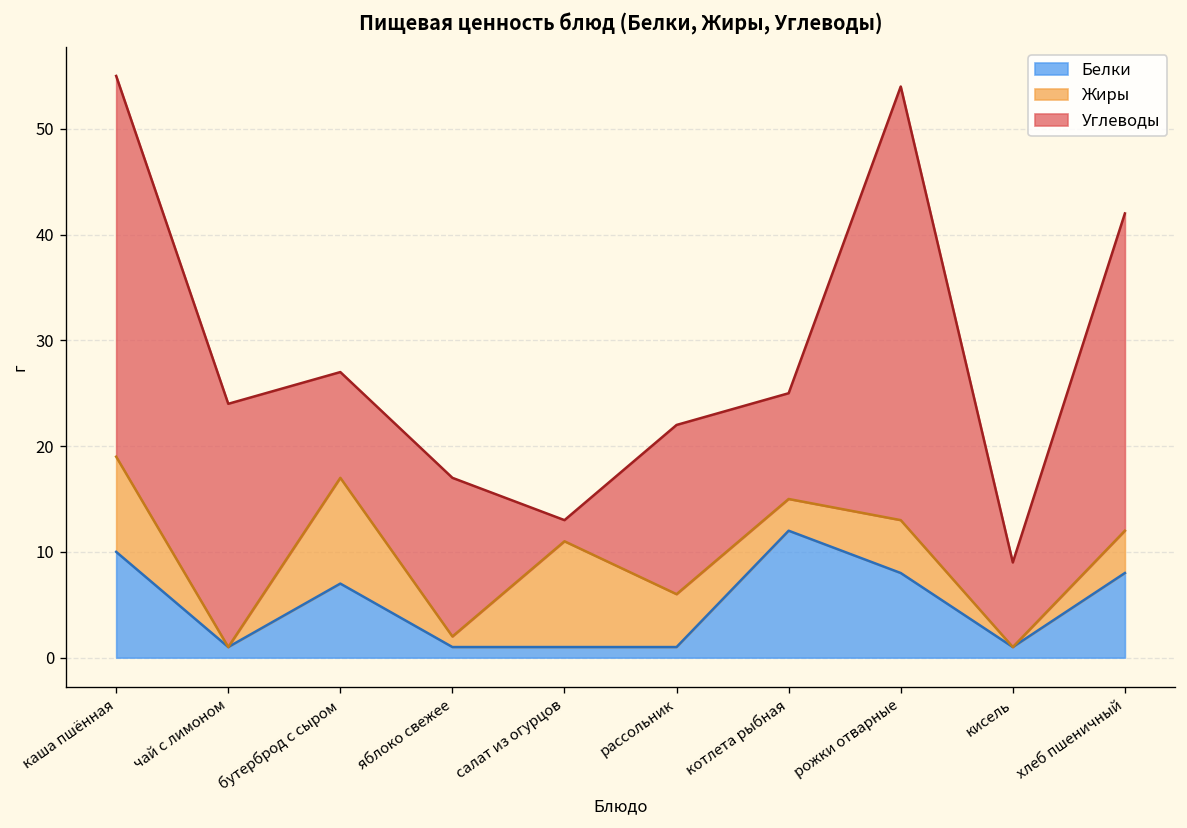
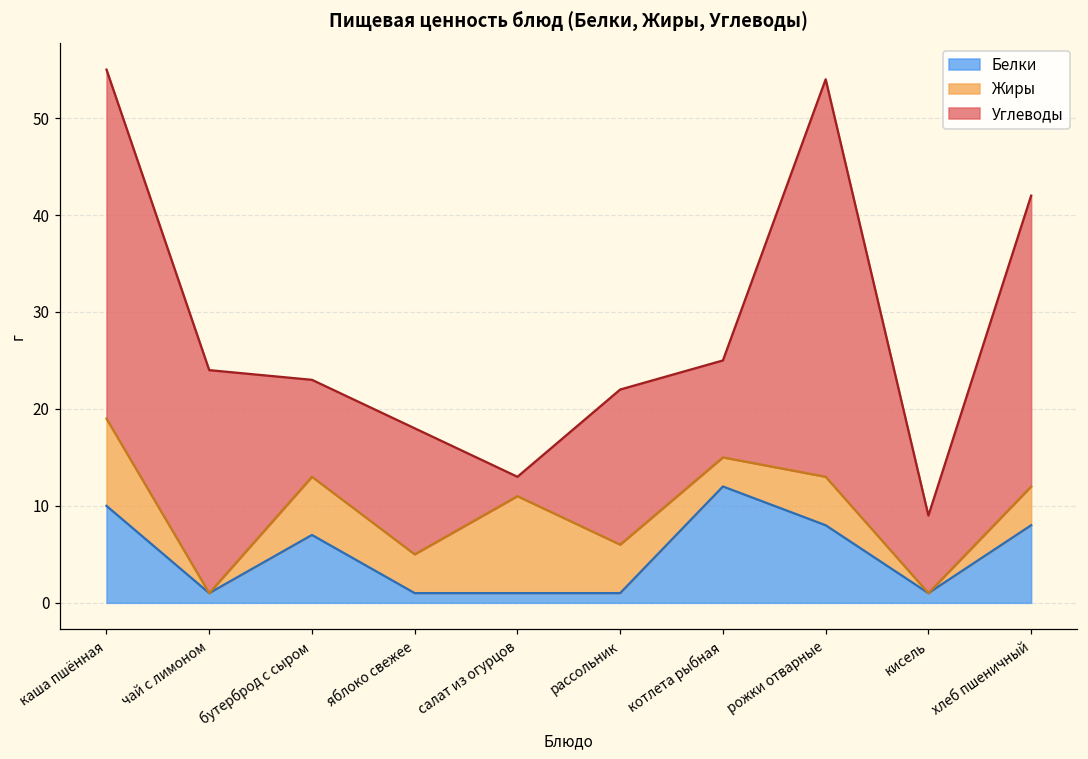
  {
    "Белки": {
      "каша пшённая": 10,
      "бутерброд с сыром": 7,
      "яблоко свежее": 1,
      "салат из огурцов": 1,
      "рассольник": 1,
      "котлета рыбная": 12,
      "рожки отварные": 8,
      "хлеб пшеничный": 8
    },
    "Жиры": {
      "каша пшённая": 9,
-     "бутерброд с сыром": 10,
-     "яблоко свежее": 1,
+     "бутерброд с сыром": 6,
+     "яблоко свежее": 4,
      "салат из огурцов": 10,
      "рассольник": 5,
      "котлета рыбная": 3,
      "рожки отварные": 5,
      "хлеб пшеничный": 4
    },
    "Углеводы": {
      "каша пшённая": 36,
      "чай с лимоном": 23,
      "бутерброд с сыром": 10,
-     "яблоко свежее": 15,
+     "яблоко свежее": 13,
      "салат из огурцов": 2,
      "рассольник": 16,
      "котлета рыбная": 10,
      "рожки отварные": 41,
      "кисель": 8,
      "хлеб пшеничный": 30
    }
  }
